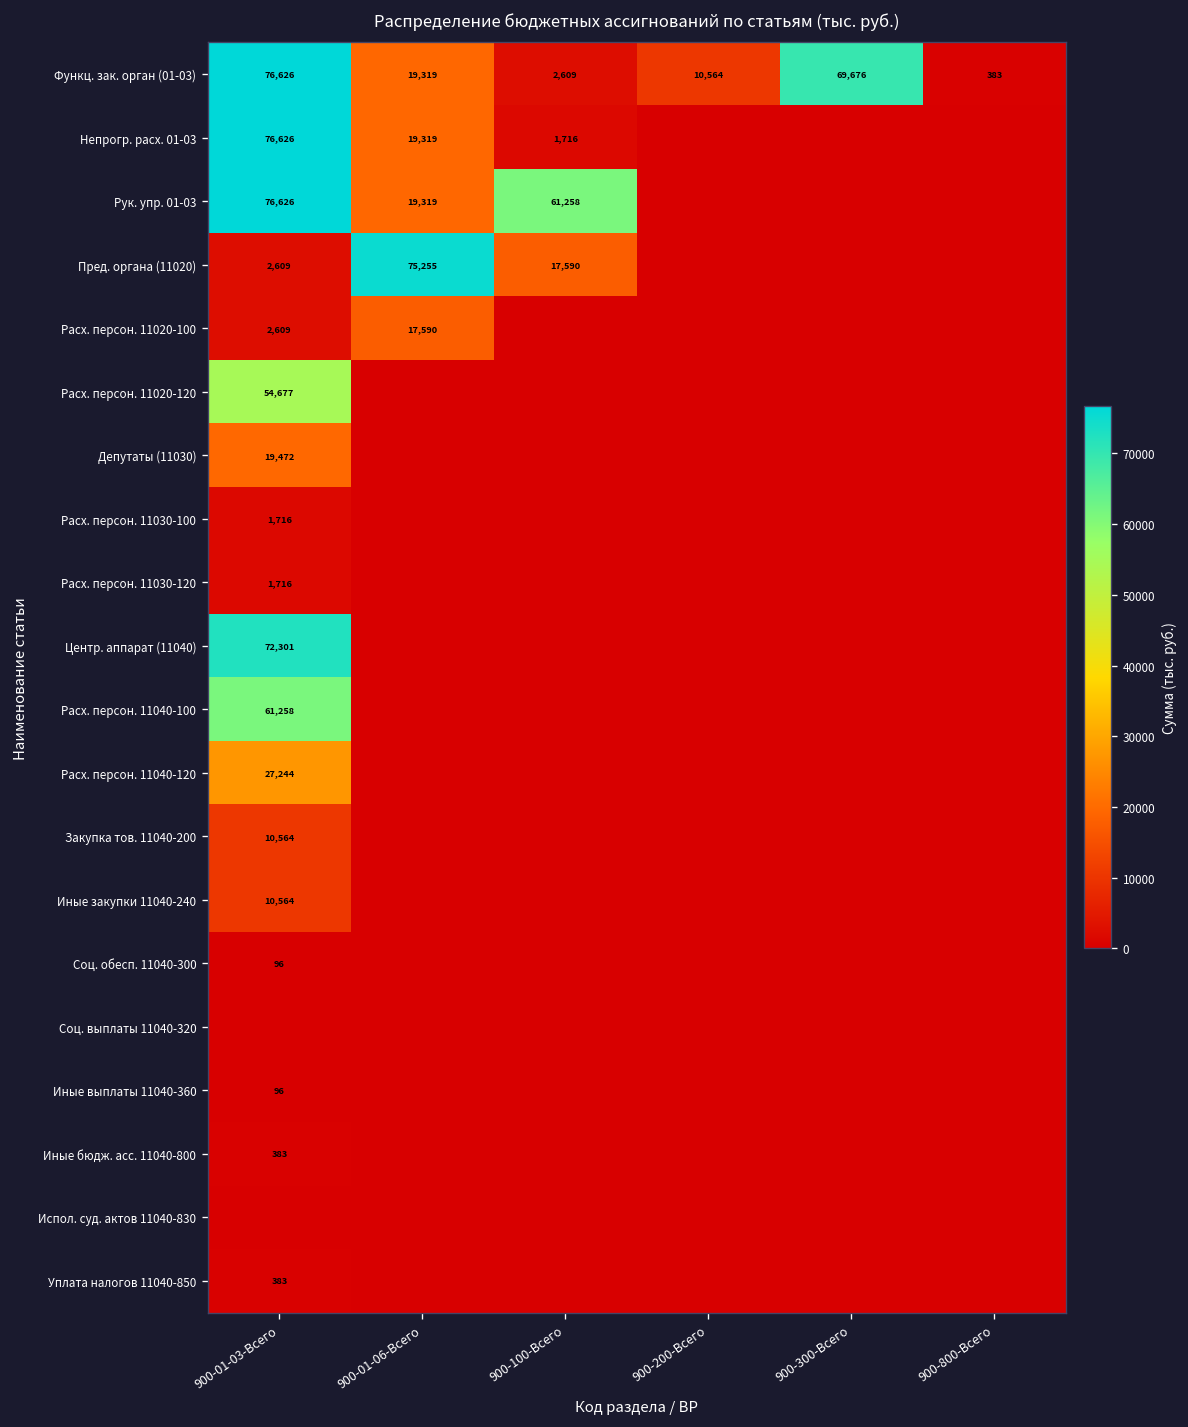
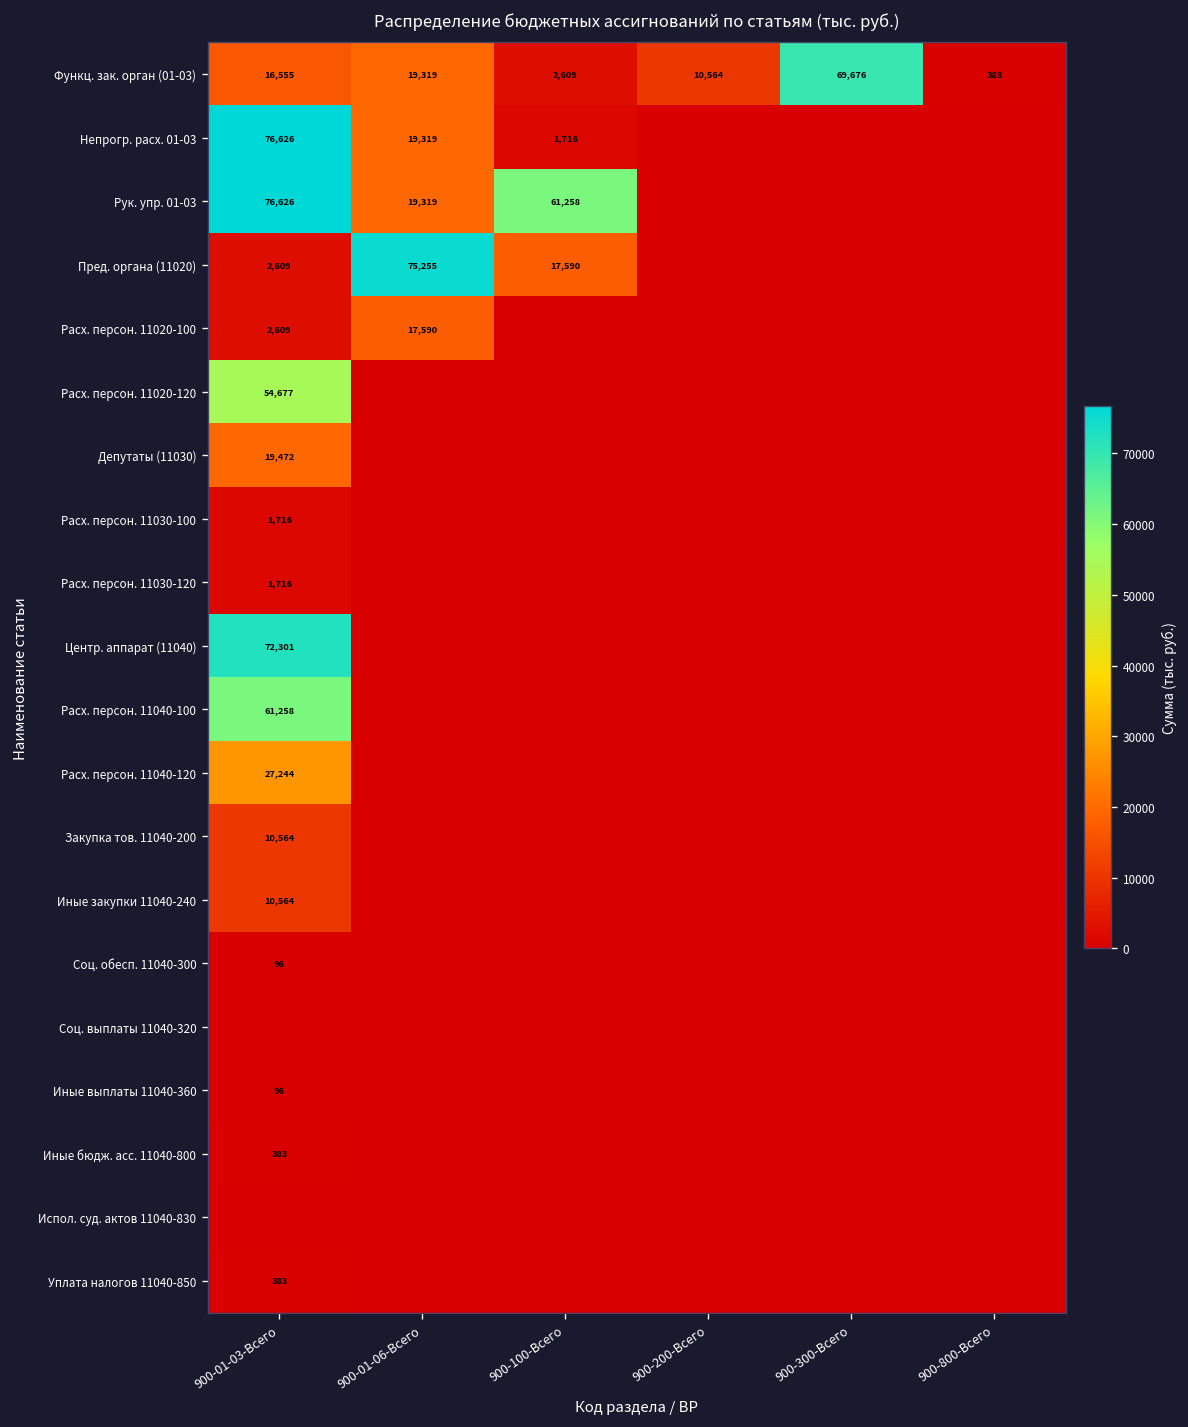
  {
    "Функц. зак. орган (01-03)": {
-     "900-01-03-Всего": "76,626",
+     "900-01-03-Всего": "16,555",
      "900-01-06-Всего": "19,319",
      "900-100-Всего": "2,609",
      "900-200-Всего": "10,564",
      "900-300-Всего": "69,676",
      "900-800-Всего": "383"
    },
    "Непрогр. расх. 01-03": {
      "900-01-03-Всего": "76,626",
      "900-01-06-Всего": "19,319",
      "900-100-Всего": "1,716"
    },
    "Рук. упр. 01-03": {
      "900-01-03-Всего": "76,626",
      "900-01-06-Всего": "19,319",
      "900-100-Всего": "61,258"
    },
    "Пред. органа (11020)": {
      "900-01-03-Всего": "2,609",
      "900-01-06-Всего": "75,255",
      "900-100-Всего": "17,590"
    },
    "Расх. персон. 11020-100": {
      "900-01-03-Всего": "2,609",
      "900-01-06-Всего": "17,590"
    },
    "Расх. персон. 11020-120": {
      "900-01-03-Всего": "54,677"
    },
    "Депутаты (11030)": {
      "900-01-03-Всего": "19,472"
    },
    "Расх. персон. 11030-100": {
      "900-01-03-Всего": "1,716"
    },
    "Расх. персон. 11030-120": {
      "900-01-03-Всего": "1,716"
    },
    "Центр. аппарат (11040)": {
      "900-01-03-Всего": "72,301"
    },
    "Расх. персон. 11040-100": {
      "900-01-03-Всего": "61,258"
    },
    "Расх. персон. 11040-120": {
      "900-01-03-Всего": "27,244"
    },
    "Закупка тов. 11040-200": {
      "900-01-03-Всего": "10,564"
    },
    "Иные закупки 11040-240": {
      "900-01-03-Всего": "10,564"
    },
    "Соц. обесп. 11040-300": {
      "900-01-03-Всего": "96"
    },
    "Иные выплаты 11040-360": {
      "900-01-03-Всего": "96"
    },
    "Иные бюдж. асс. 11040-800": {
      "900-01-03-Всего": "383"
    },
    "Уплата налогов 11040-850": {
      "900-01-03-Всего": "383"
    }
  }
